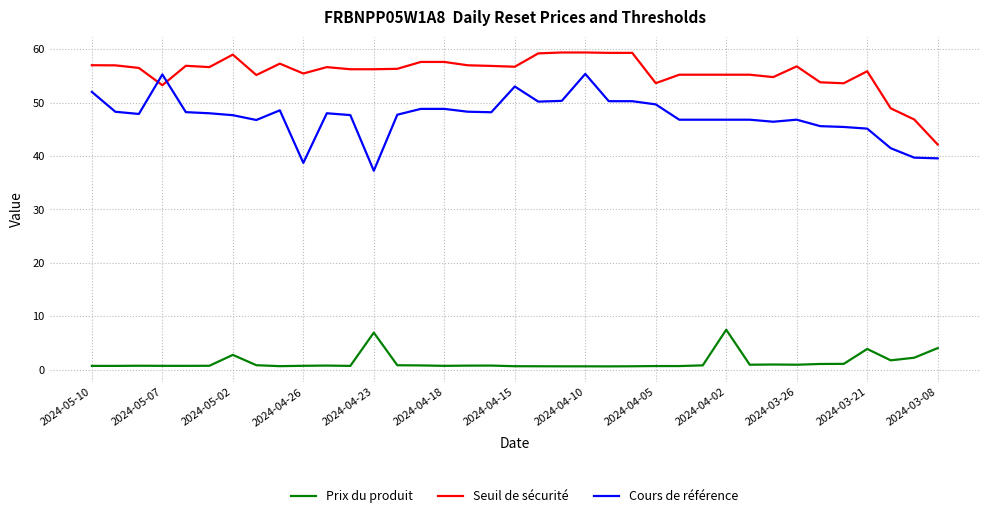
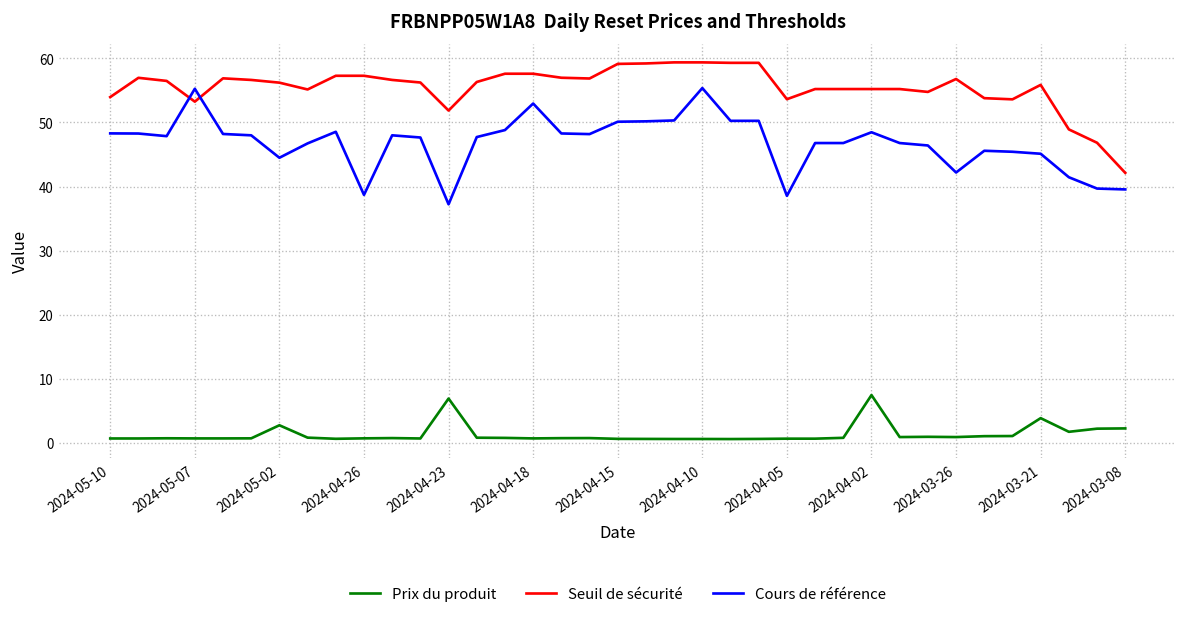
  {
    "Prix du produit": {
      "2024-05-10": 1,
      "2024-05-07": 1,
      "2024-05-02": 3,
      "2024-04-26": 1,
      "2024-04-23": 7,
      "2024-04-18": 1,
      "2024-04-15": 1,
      "2024-04-10": 1,
      "2024-04-05": 1,
      "2024-04-02": 7,
      "2024-03-26": 1,
      "2024-03-21": 4,
-     "2024-03-08": 4
+     "2024-03-08": 2
    },
    "Seuil de sécurité": {
-     "2024-05-10": 57,
+     "2024-05-10": 54,
      "2024-05-07": 53,
-     "2024-05-02": 59,
-     "2024-04-26": 55,
-     "2024-04-23": 56,
+     "2024-05-02": 56,
+     "2024-04-26": 57,
+     "2024-04-23": 52,
      "2024-04-18": 58,
-     "2024-04-15": 57,
+     "2024-04-15": 59,
      "2024-04-10": 59,
      "2024-04-05": 54,
      "2024-04-02": 55,
      "2024-03-26": 57,
      "2024-03-21": 56,
      "2024-03-08": 42
    },
    "Cours de référence": {
-     "2024-05-10": 52,
+     "2024-05-10": 48,
      "2024-05-07": 55,
-     "2024-05-02": 48,
+     "2024-05-02": 45,
      "2024-04-26": 39,
      "2024-04-23": 37,
-     "2024-04-18": 49,
-     "2024-04-15": 53,
+     "2024-04-18": 53,
+     "2024-04-15": 50,
      "2024-04-10": 55,
-     "2024-04-05": 50,
-     "2024-04-02": 47,
-     "2024-03-26": 47,
+     "2024-04-05": 39,
+     "2024-04-02": 48,
+     "2024-03-26": 42,
      "2024-03-21": 45,
      "2024-03-08": 40
    }
  }
